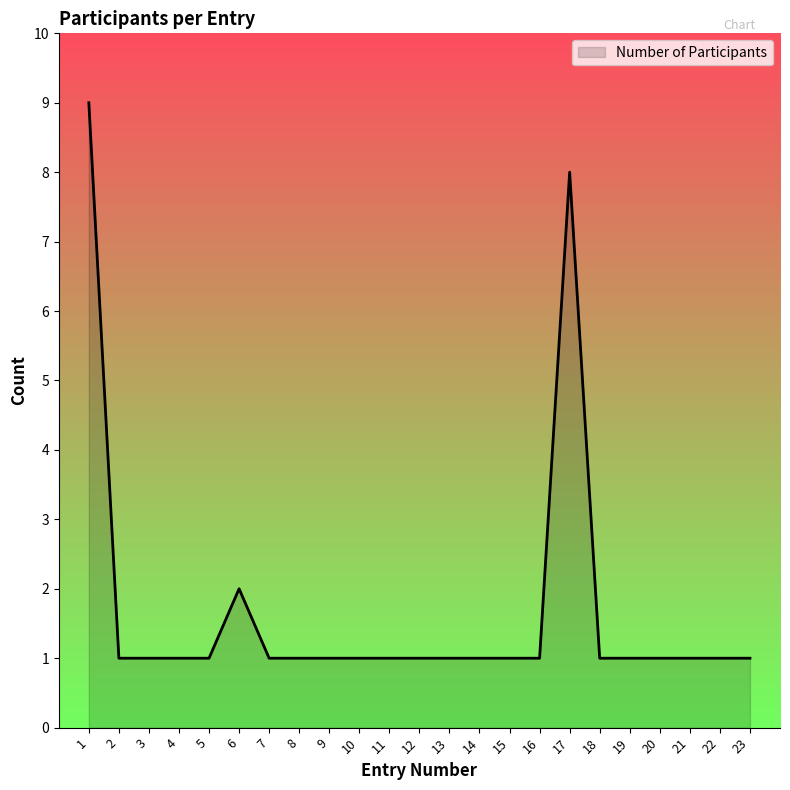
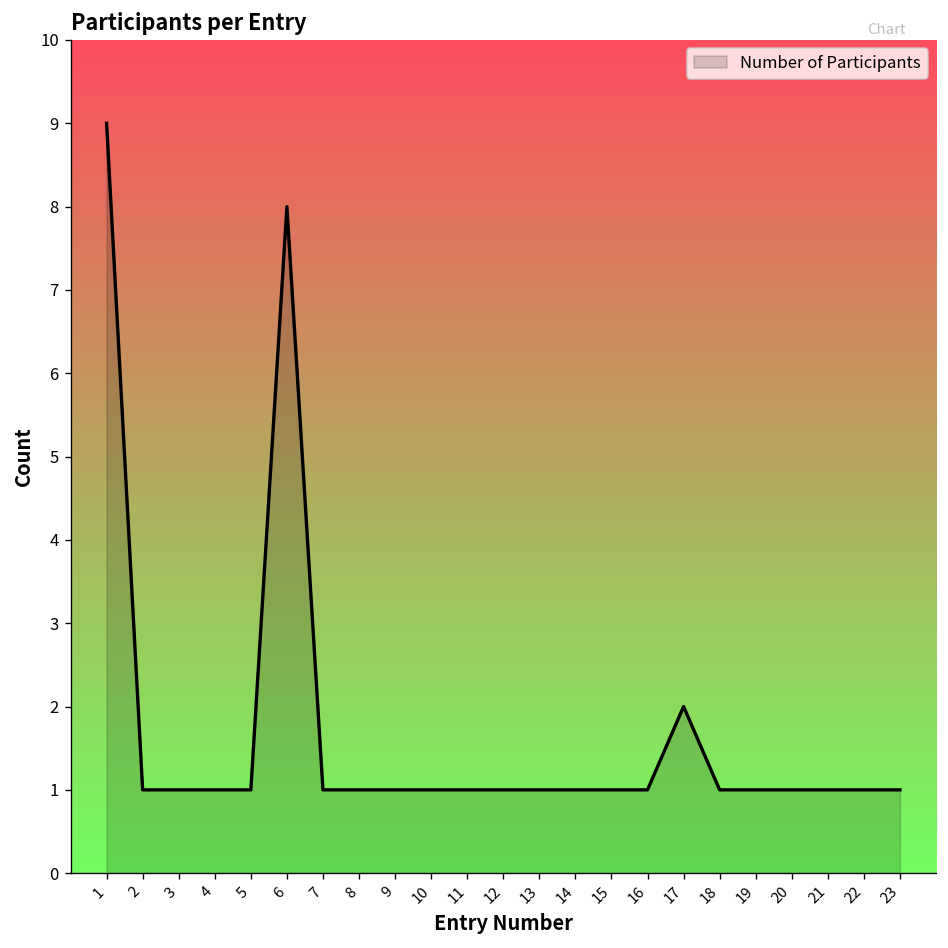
  {
    "1": 9,
    "2": 1,
    "3": 1,
    "4": 1,
    "5": 1,
-   "6": 2,
+   "6": 8,
    "7": 1,
    "8": 1,
    "9": 1,
    "10": 1,
    "11": 1,
    "12": 1,
    "13": 1,
    "14": 1,
    "15": 1,
    "16": 1,
-   "17": 8,
+   "17": 2,
    "18": 1,
    "19": 1,
    "20": 1,
    "21": 1,
    "22": 1,
    "23": 1
  }
